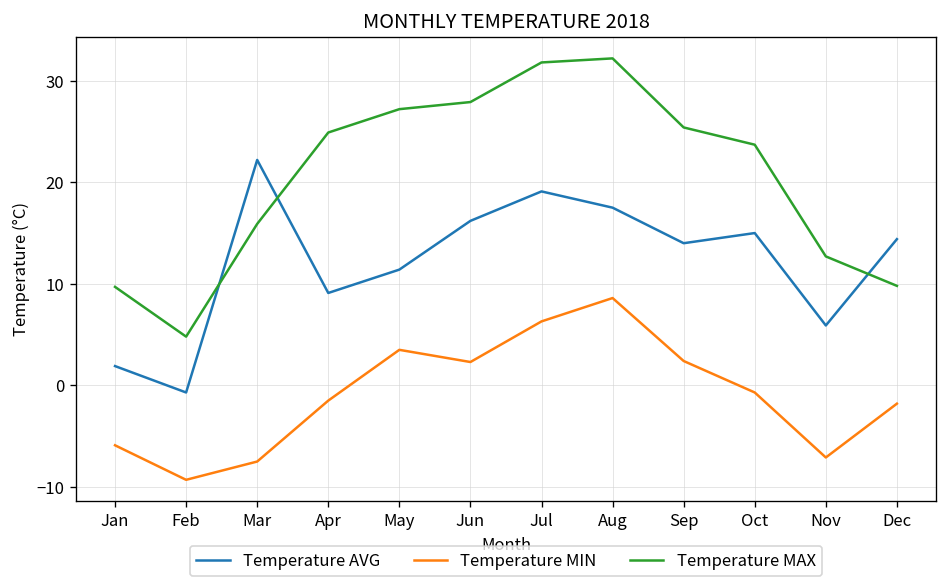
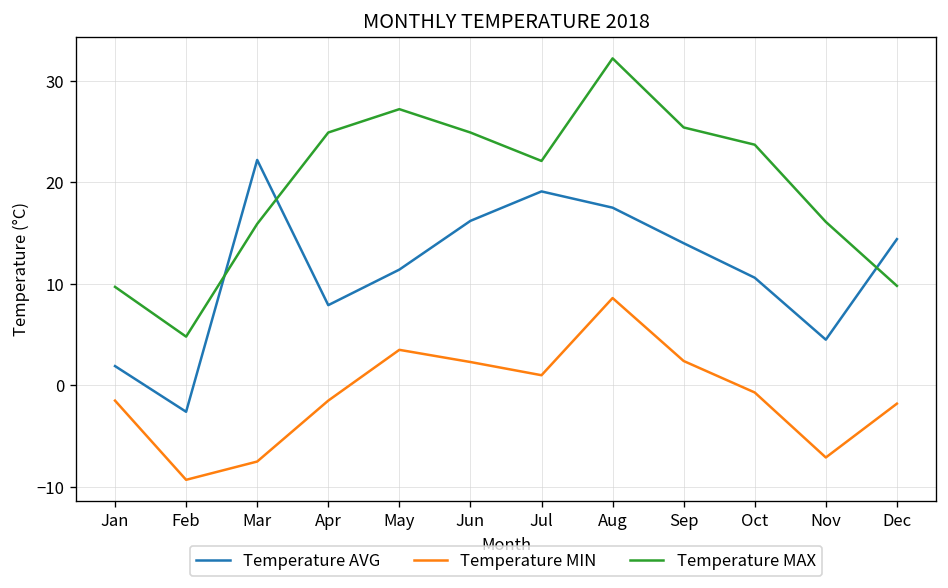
  {
    "Temperature AVG": {
      "Jan": 2,
-     "Feb": -1,
+     "Feb": -3,
      "Mar": 22,
-     "Apr": 9,
+     "Apr": 8,
      "May": 11,
      "Jun": 16,
      "Jul": 19,
      "Aug": 18,
      "Sep": 14,
-     "Oct": 15,
-     "Nov": 6,
+     "Oct": 11,
+     "Nov": 5,
      "Dec": 14
    },
    "Temperature MIN": {
-     "Jan": -6,
+     "Jan": -2,
      "Feb": -9,
      "Mar": -8,
      "Apr": -2,
      "May": 4,
      "Jun": 2,
-     "Jul": 6,
+     "Jul": 1,
      "Aug": 9,
      "Sep": 2,
      "Oct": -1,
      "Nov": -7,
      "Dec": -2
    },
    "Temperature MAX": {
      "Jan": 10,
      "Feb": 5,
      "Mar": 16,
      "Apr": 25,
      "May": 27,
-     "Jun": 28,
-     "Jul": 32,
+     "Jun": 25,
+     "Jul": 22,
      "Aug": 32,
      "Sep": 25,
      "Oct": 24,
-     "Nov": 13,
+     "Nov": 16,
      "Dec": 10
    }
  }
